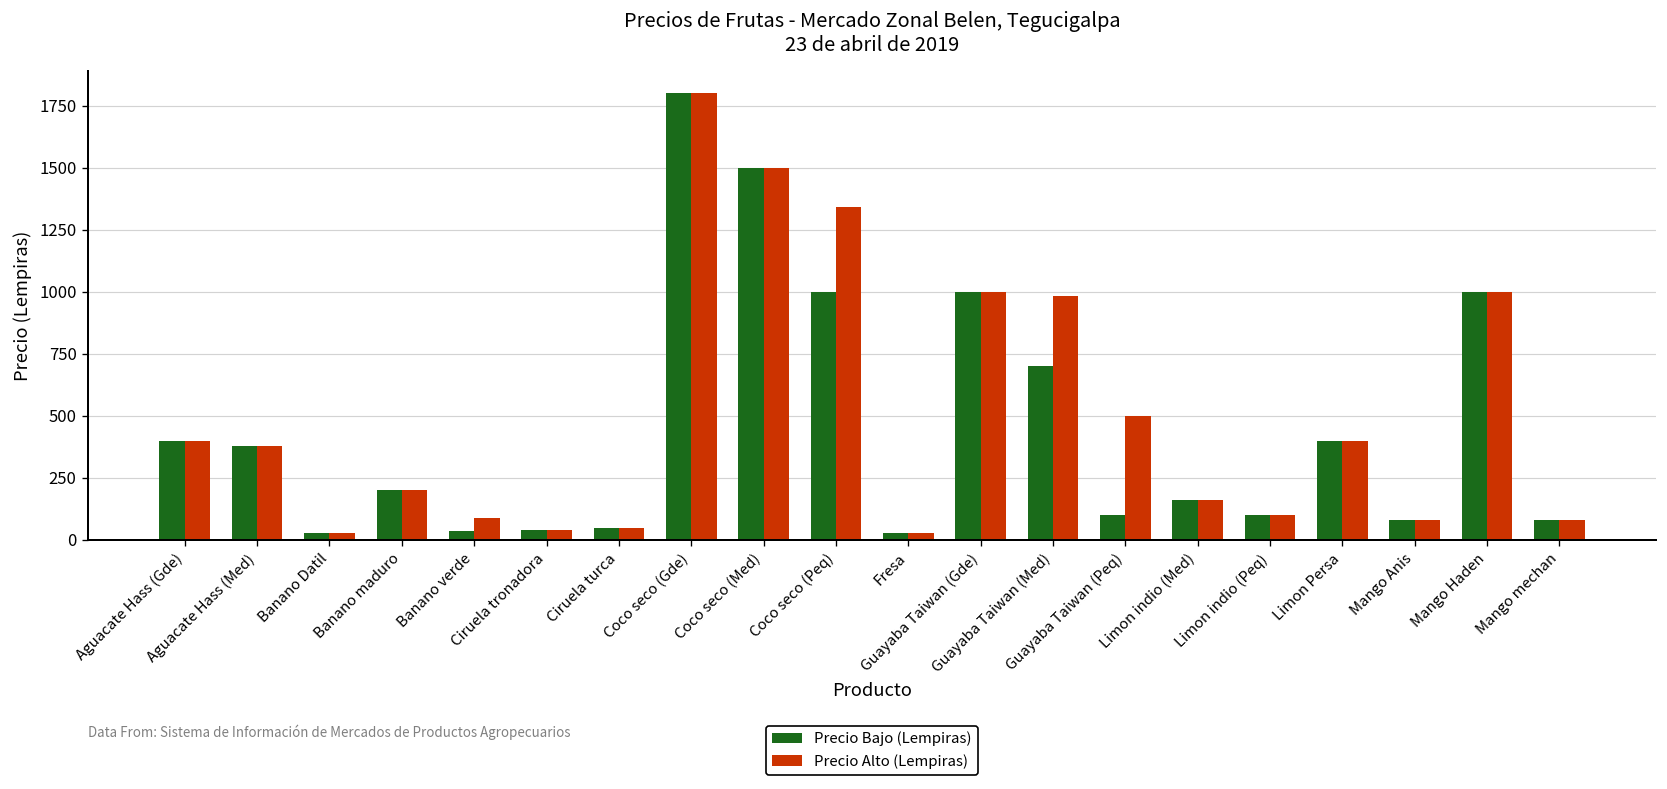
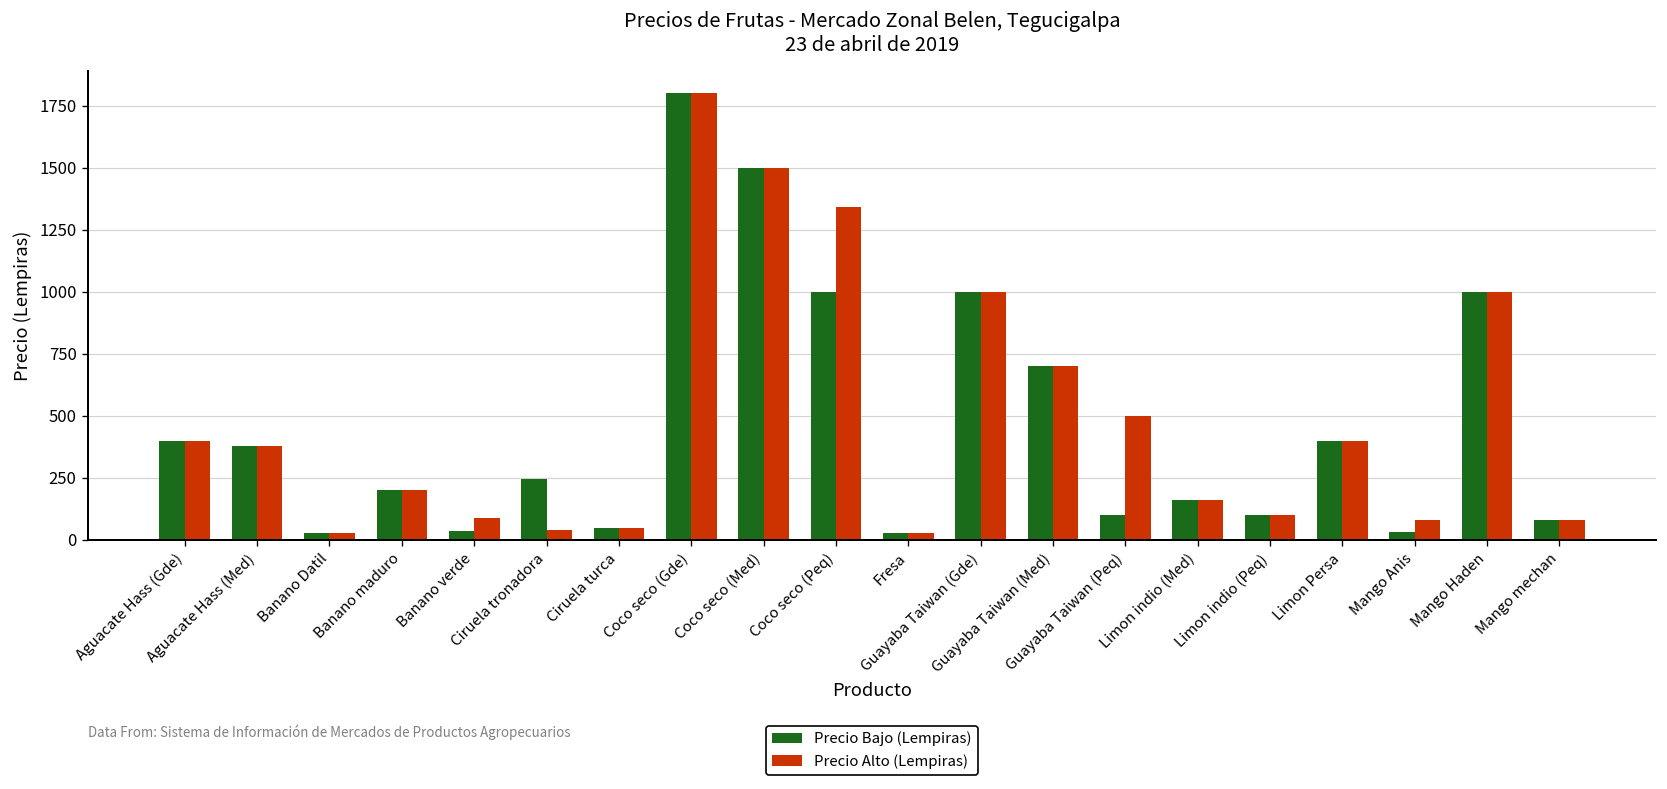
  {
    "Precio Bajo (Lempiras)": {
      "Aguacate Hass (Gde)": 400,
      "Aguacate Hass (Med)": 380,
      "Banano Datil": 30,
      "Banano maduro": 200,
      "Banano verde": 40,
-     "Ciruela tronadora": 40,
+     "Ciruela tronadora": 240,
      "Ciruela turca": 50,
      "Coco seco (Gde)": 1800,
      "Coco seco (Med)": 1500,
      "Coco seco (Peq)": 1000,
      "Fresa": 30,
      "Guayaba Taiwan (Gde)": 1000,
      "Guayaba Taiwan (Med)": 700,
      "Guayaba Taiwan (Peq)": 100,
      "Limon indio (Med)": 160,
      "Limon indio (Peq)": 100,
      "Limon Persa": 400,
-     "Mango Anis": 80,
+     "Mango Anis": 30,
      "Mango Haden": 1000,
      "Mango mechan": 80
    },
    "Precio Alto (Lempiras)": {
      "Aguacate Hass (Gde)": 400,
      "Aguacate Hass (Med)": 380,
      "Banano Datil": 30,
      "Banano maduro": 200,
      "Banano verde": 90,
      "Ciruela tronadora": 40,
      "Ciruela turca": 50,
      "Coco seco (Gde)": 1800,
      "Coco seco (Med)": 1500,
      "Coco seco (Peq)": 1340,
      "Fresa": 30,
      "Guayaba Taiwan (Gde)": 1000,
-     "Guayaba Taiwan (Med)": 980,
+     "Guayaba Taiwan (Med)": 700,
      "Guayaba Taiwan (Peq)": 500,
      "Limon indio (Med)": 160,
      "Limon indio (Peq)": 100,
      "Limon Persa": 400,
      "Mango Anis": 80,
      "Mango Haden": 1000,
      "Mango mechan": 80
    }
  }
